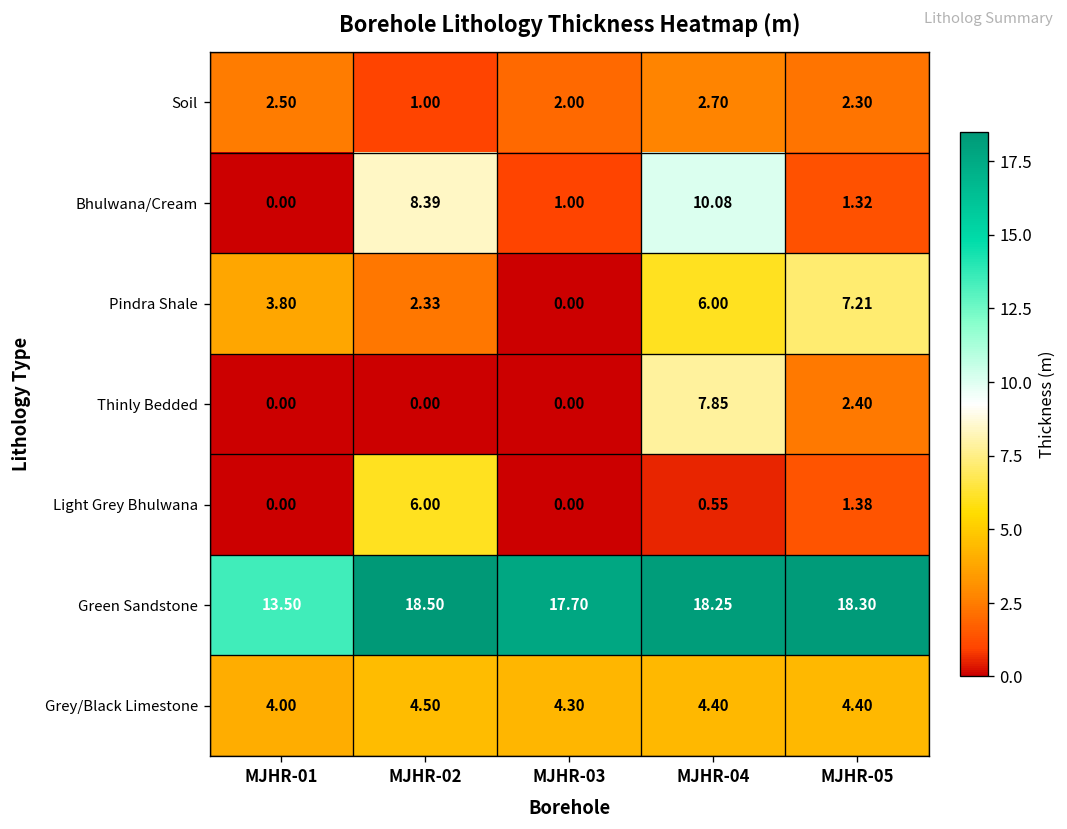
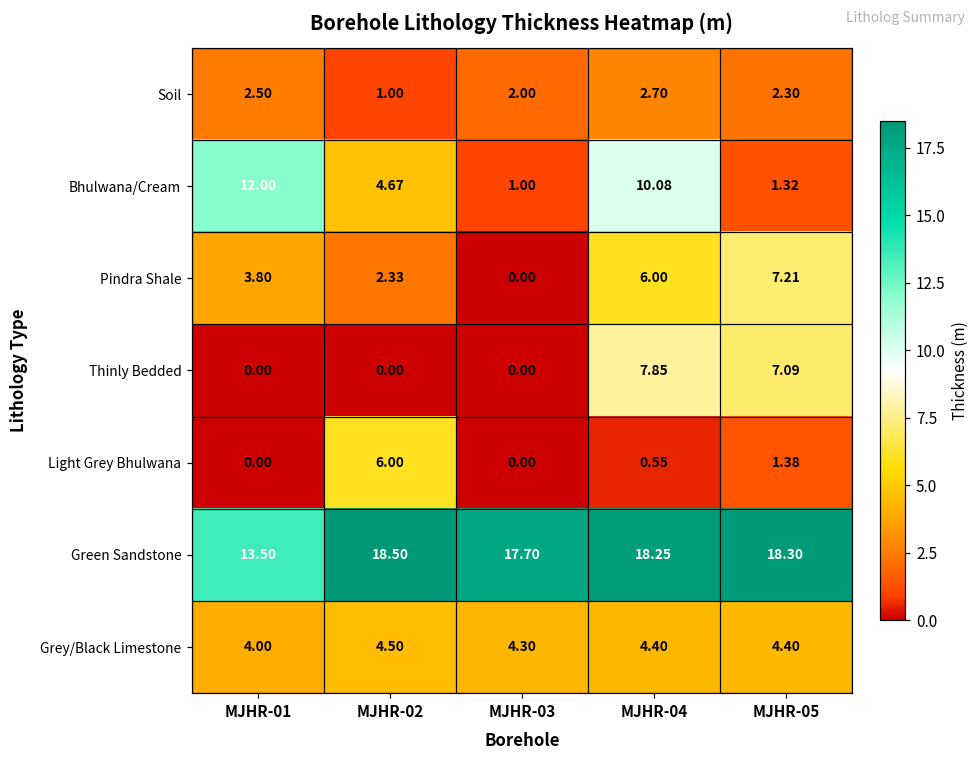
  {
    "Soil": {
      "MJHR-01": 2.50,
      "MJHR-02": 1.00,
      "MJHR-03": 2.00,
      "MJHR-04": 2.70,
      "MJHR-05": 2.30
    },
    "Bhulwana/Cream": {
-     "MJHR-01": 0.00,
-     "MJHR-02": 8.39,
+     "MJHR-01": 12.00,
+     "MJHR-02": 4.67,
      "MJHR-03": 1.00,
      "MJHR-04": 10.08,
      "MJHR-05": 1.32
    },
    "Pindra Shale": {
      "MJHR-01": 3.80,
      "MJHR-02": 2.33,
      "MJHR-03": 0.00,
      "MJHR-04": 6.00,
      "MJHR-05": 7.21
    },
    "Thinly Bedded": {
      "MJHR-01": 0.00,
      "MJHR-02": 0.00,
      "MJHR-03": 0.00,
      "MJHR-04": 7.85,
-     "MJHR-05": 2.40
+     "MJHR-05": 7.09
    },
    "Light Grey Bhulwana": {
      "MJHR-01": 0.00,
      "MJHR-02": 6.00,
      "MJHR-03": 0.00,
      "MJHR-04": 0.55,
      "MJHR-05": 1.38
    },
    "Green Sandstone": {
      "MJHR-01": 13.50,
      "MJHR-02": 18.50,
      "MJHR-03": 17.70,
      "MJHR-04": 18.25,
      "MJHR-05": 18.30
    },
    "Grey/Black Limestone": {
      "MJHR-01": 4.00,
      "MJHR-02": 4.50,
      "MJHR-03": 4.30,
      "MJHR-04": 4.40,
      "MJHR-05": 4.40
    }
  }
